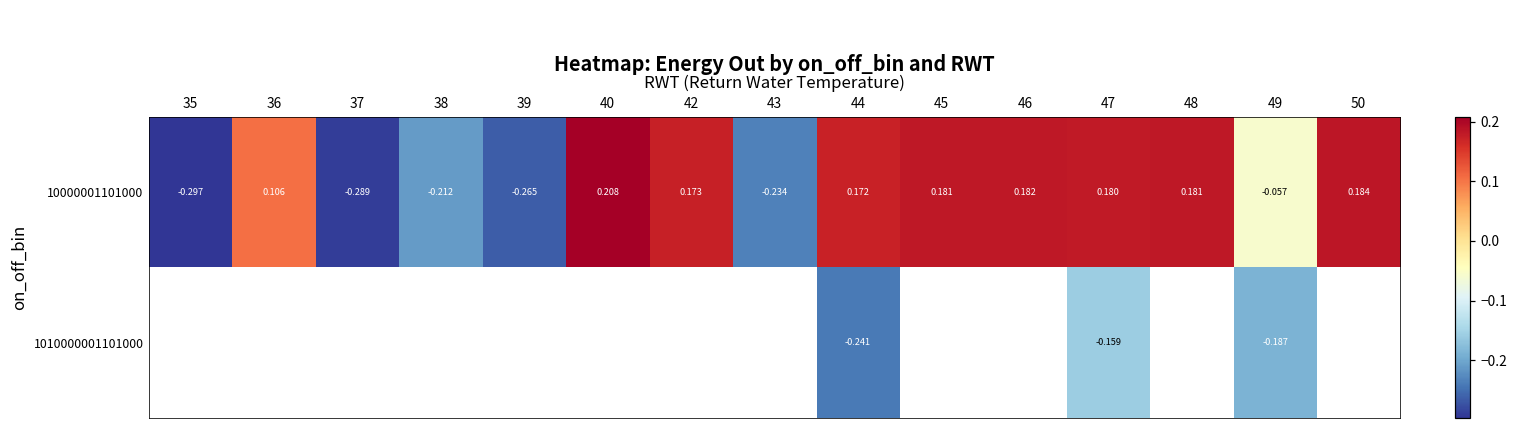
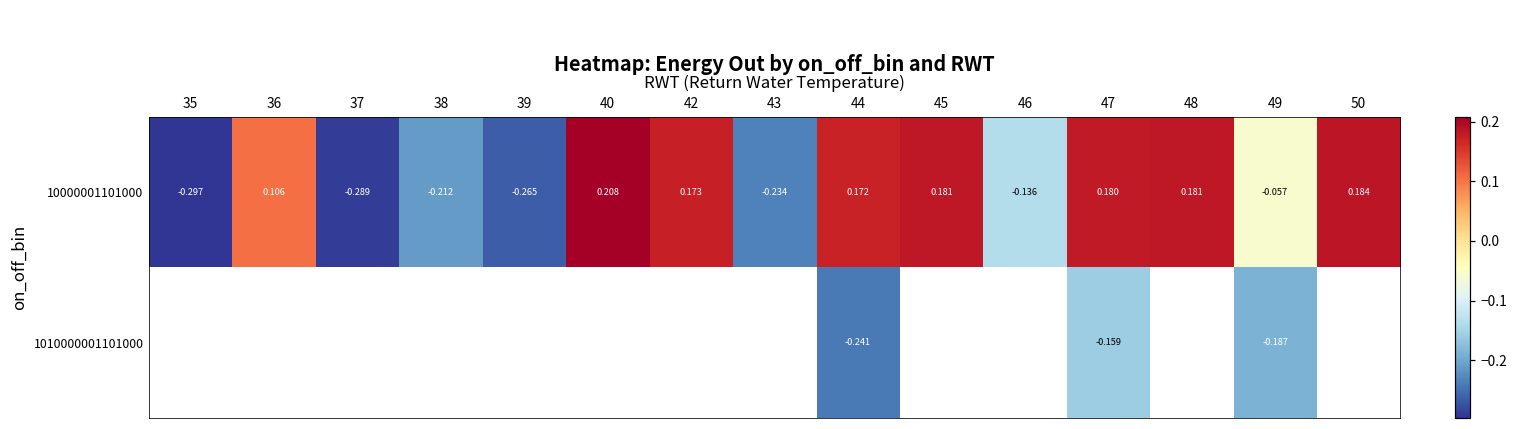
  {
    "10000001101000": {
      "35": -0.297,
      "36": 0.106,
      "37": -0.289,
      "38": -0.212,
      "39": -0.265,
      "40": 0.208,
      "42": 0.173,
      "43": -0.234,
      "44": 0.172,
      "45": 0.181,
-     "46": 0.182,
+     "46": -0.136,
      "47": 0.180,
      "48": 0.181,
      "49": -0.057,
      "50": 0.184
    },
    "1010000001101000": {
      "44": -0.241,
      "47": -0.159,
      "49": -0.187
    }
  }
